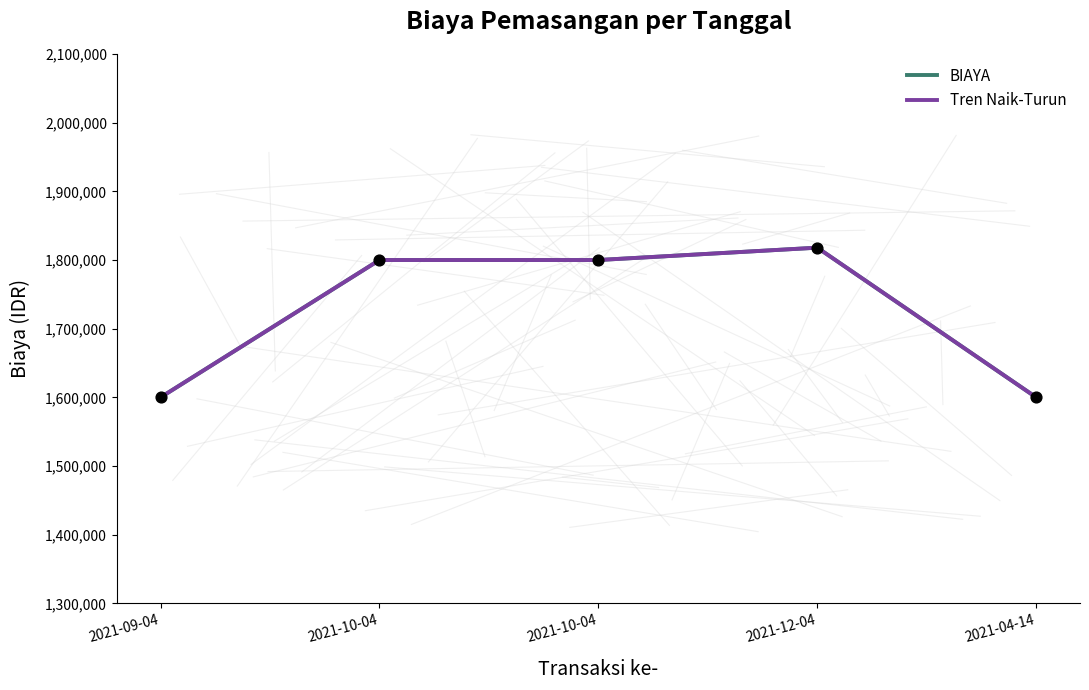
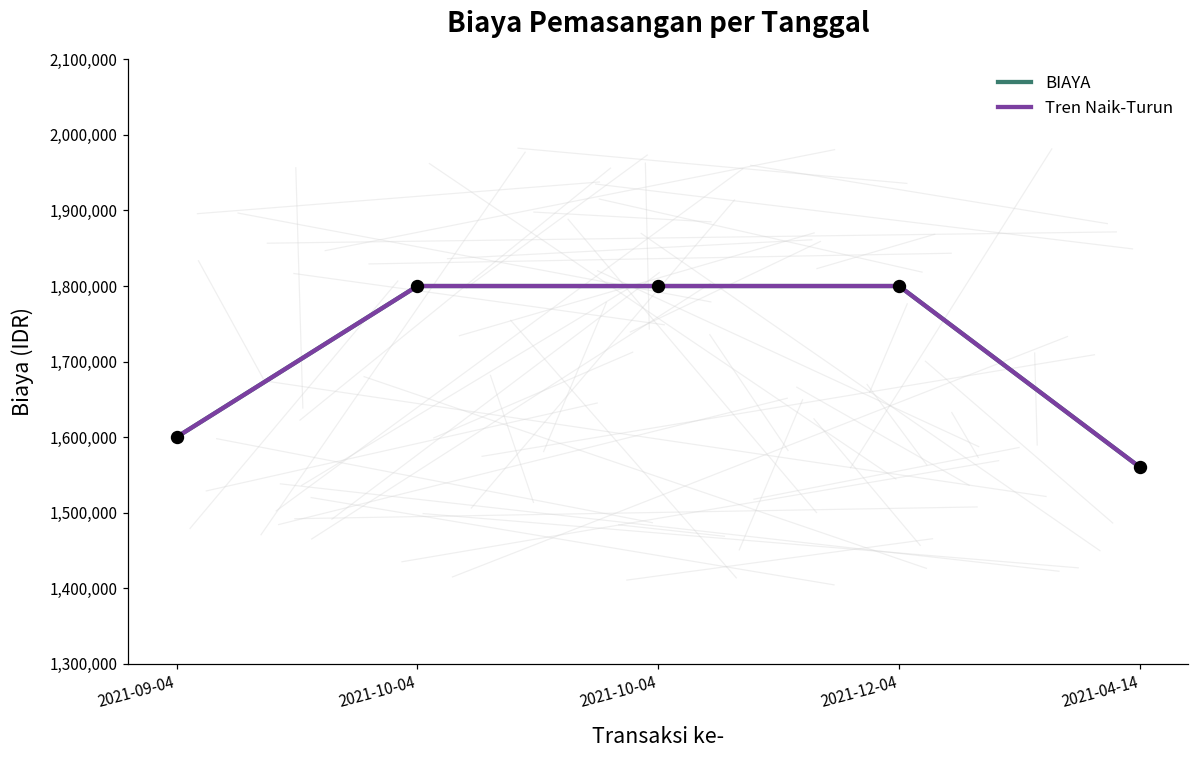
  {
    "BIAYA": {
-     "2021-12-04": "1,820,000",
-     "2021-04-14": "1,600,000"
+     "2021-12-04": "1,800,000",
+     "2021-04-14": "1,560,000"
    }
  }
